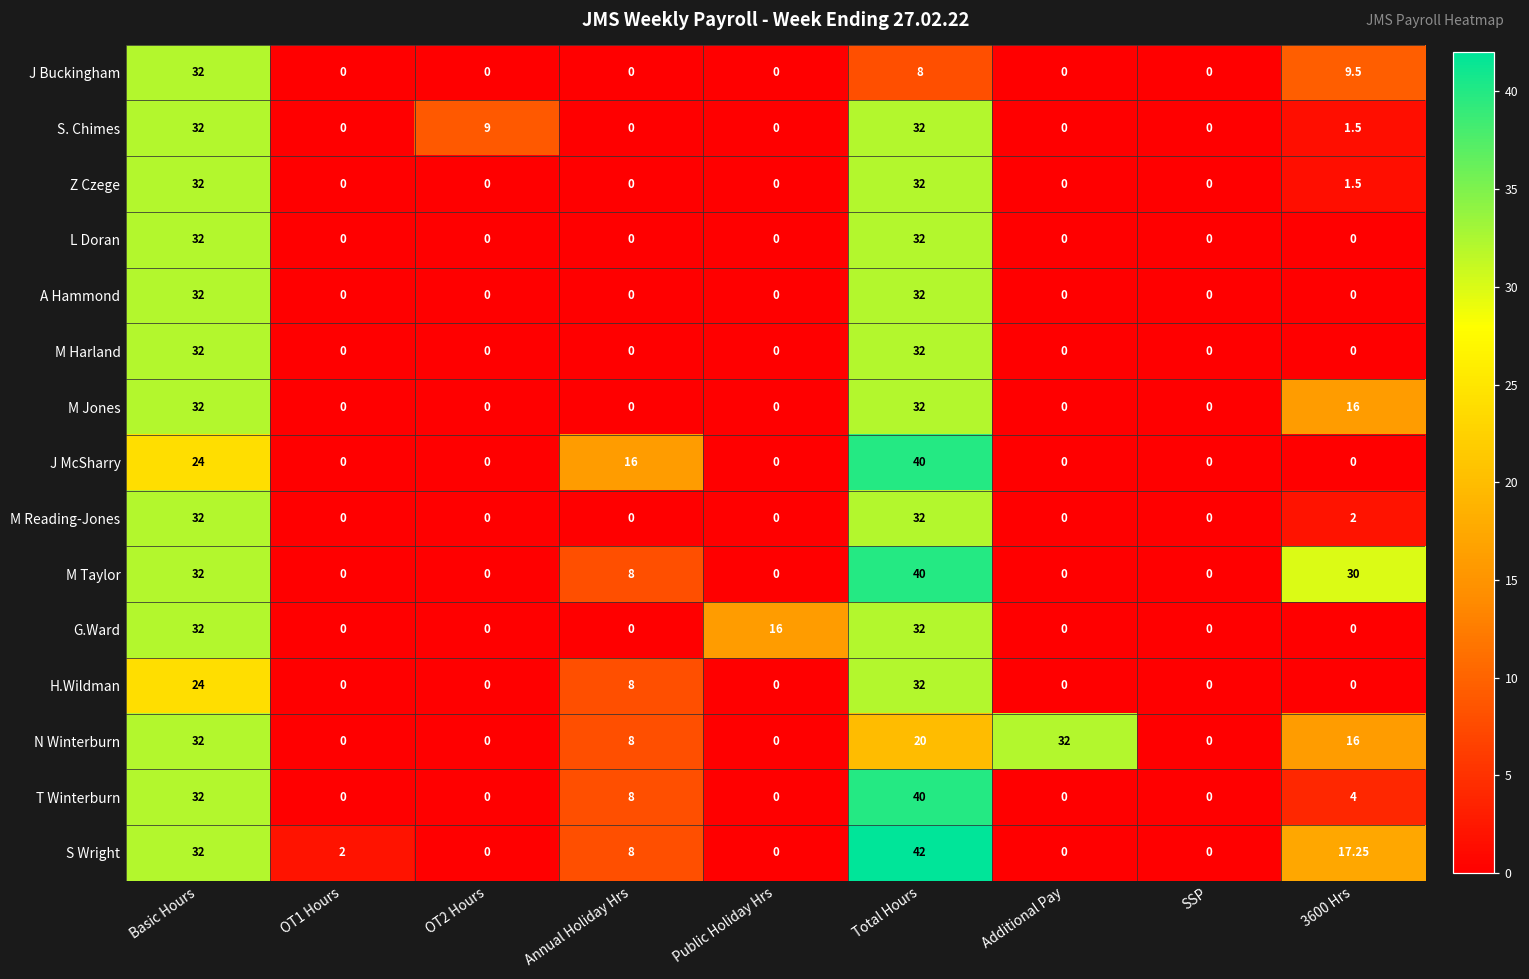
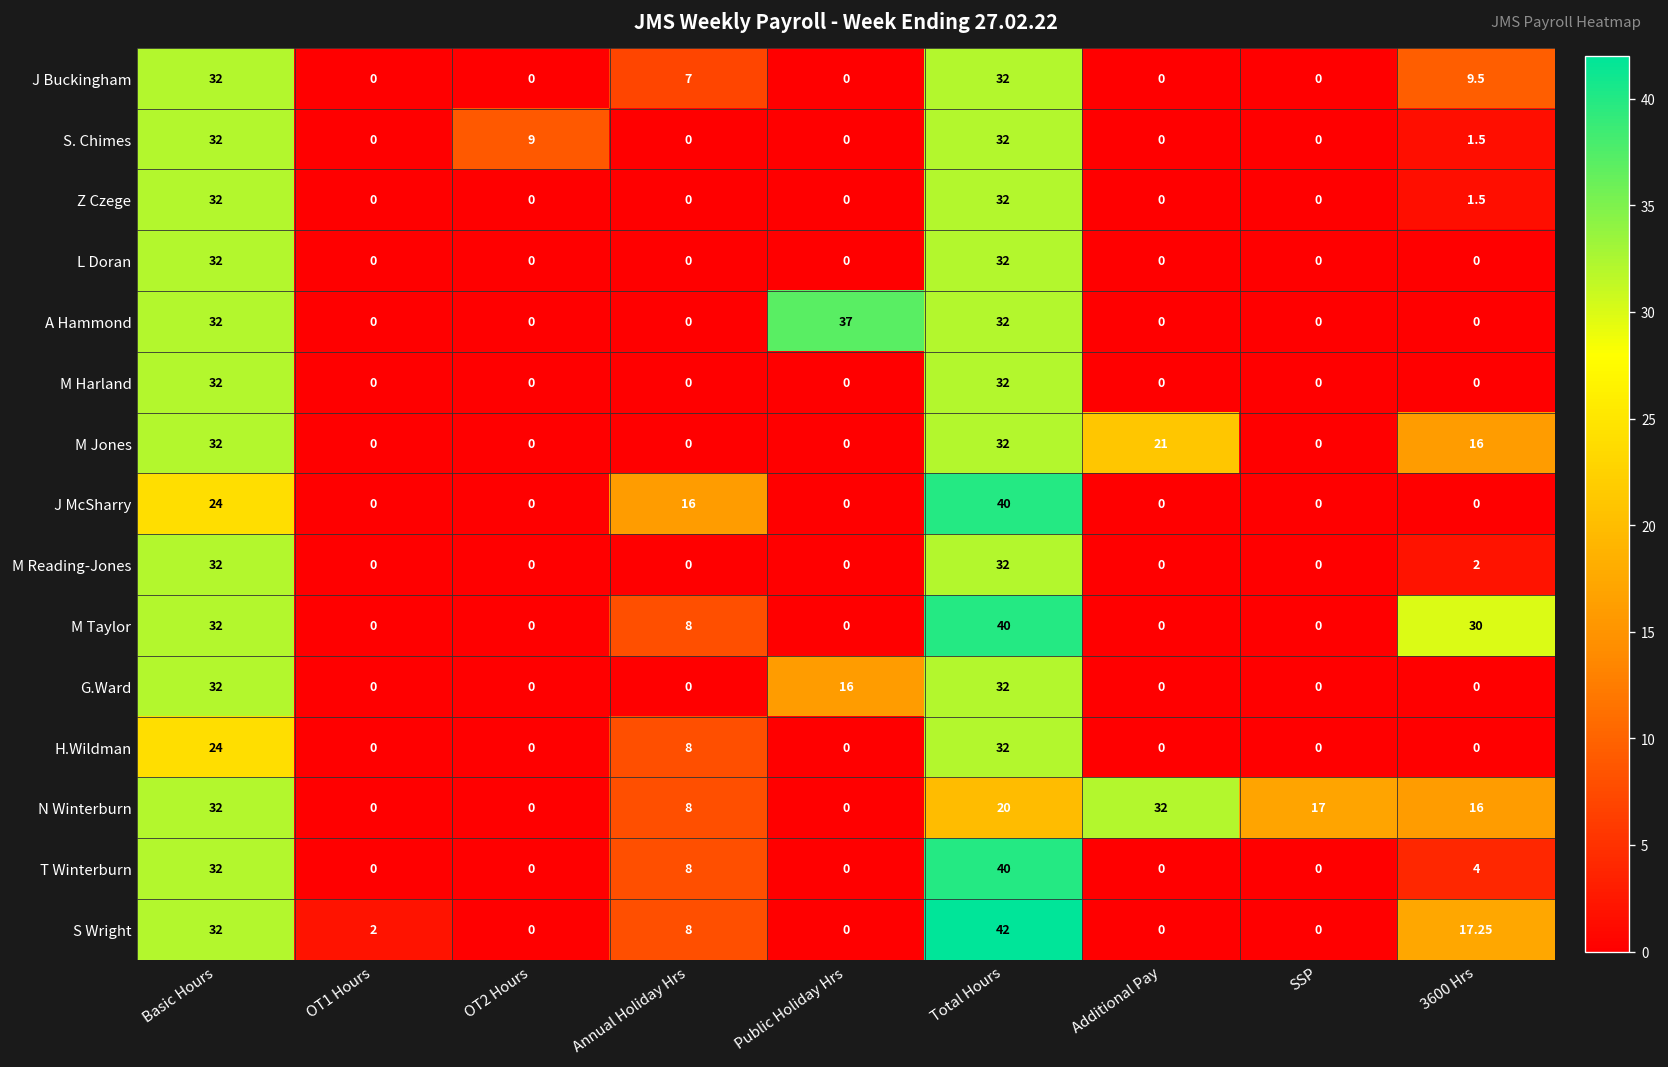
  {
    "J Buckingham": {
      "Basic Hours": 32,
      "OT1 Hours": 0,
      "OT2 Hours": 0,
-     "Annual Holiday Hrs": 0,
+     "Annual Holiday Hrs": 7,
      "Public Holiday Hrs": 0,
-     "Total Hours": 8,
+     "Total Hours": 32,
      "Additional Pay": 0,
      "SSP": 0,
      "3600 Hrs": 9.5
    },
    "S. Chimes": {
      "Basic Hours": 32,
      "OT1 Hours": 0,
      "OT2 Hours": 9,
      "Annual Holiday Hrs": 0,
      "Public Holiday Hrs": 0,
      "Total Hours": 32,
      "Additional Pay": 0,
      "SSP": 0,
      "3600 Hrs": 1.5
    },
    "Z Czege": {
      "Basic Hours": 32,
      "OT1 Hours": 0,
      "OT2 Hours": 0,
      "Annual Holiday Hrs": 0,
      "Public Holiday Hrs": 0,
      "Total Hours": 32,
      "Additional Pay": 0,
      "SSP": 0,
      "3600 Hrs": 1.5
    },
    "L Doran": {
      "Basic Hours": 32,
      "OT1 Hours": 0,
      "OT2 Hours": 0,
      "Annual Holiday Hrs": 0,
      "Public Holiday Hrs": 0,
      "Total Hours": 32,
      "Additional Pay": 0,
      "SSP": 0,
      "3600 Hrs": 0
    },
    "A Hammond": {
      "Basic Hours": 32,
      "OT1 Hours": 0,
      "OT2 Hours": 0,
      "Annual Holiday Hrs": 0,
-     "Public Holiday Hrs": 0,
+     "Public Holiday Hrs": 37,
      "Total Hours": 32,
      "Additional Pay": 0,
      "SSP": 0,
      "3600 Hrs": 0
    },
    "M Harland": {
      "Basic Hours": 32,
      "OT1 Hours": 0,
      "OT2 Hours": 0,
      "Annual Holiday Hrs": 0,
      "Public Holiday Hrs": 0,
      "Total Hours": 32,
      "Additional Pay": 0,
      "SSP": 0,
      "3600 Hrs": 0
    },
    "M Jones": {
      "Basic Hours": 32,
      "OT1 Hours": 0,
      "OT2 Hours": 0,
      "Annual Holiday Hrs": 0,
      "Public Holiday Hrs": 0,
      "Total Hours": 32,
-     "Additional Pay": 0,
+     "Additional Pay": 21,
      "SSP": 0,
      "3600 Hrs": 16
    },
    "J McSharry": {
      "Basic Hours": 24,
      "OT1 Hours": 0,
      "OT2 Hours": 0,
      "Annual Holiday Hrs": 16,
      "Public Holiday Hrs": 0,
      "Total Hours": 40,
      "Additional Pay": 0,
      "SSP": 0,
      "3600 Hrs": 0
    },
    "M Reading-Jones": {
      "Basic Hours": 32,
      "OT1 Hours": 0,
      "OT2 Hours": 0,
      "Annual Holiday Hrs": 0,
      "Public Holiday Hrs": 0,
      "Total Hours": 32,
      "Additional Pay": 0,
      "SSP": 0,
      "3600 Hrs": 2
    },
    "M Taylor": {
      "Basic Hours": 32,
      "OT1 Hours": 0,
      "OT2 Hours": 0,
      "Annual Holiday Hrs": 8,
      "Public Holiday Hrs": 0,
      "Total Hours": 40,
      "Additional Pay": 0,
      "SSP": 0,
      "3600 Hrs": 30
    },
    "G.Ward": {
      "Basic Hours": 32,
      "OT1 Hours": 0,
      "OT2 Hours": 0,
      "Annual Holiday Hrs": 0,
      "Public Holiday Hrs": 16,
      "Total Hours": 32,
      "Additional Pay": 0,
      "SSP": 0,
      "3600 Hrs": 0
    },
    "H.Wildman": {
      "Basic Hours": 24,
      "OT1 Hours": 0,
      "OT2 Hours": 0,
      "Annual Holiday Hrs": 8,
      "Public Holiday Hrs": 0,
      "Total Hours": 32,
      "Additional Pay": 0,
      "SSP": 0,
      "3600 Hrs": 0
    },
    "N Winterburn": {
      "Basic Hours": 32,
      "OT1 Hours": 0,
      "OT2 Hours": 0,
      "Annual Holiday Hrs": 8,
      "Public Holiday Hrs": 0,
      "Total Hours": 20,
      "Additional Pay": 32,
-     "SSP": 0,
+     "SSP": 17,
      "3600 Hrs": 16
    },
    "T Winterburn": {
      "Basic Hours": 32,
      "OT1 Hours": 0,
      "OT2 Hours": 0,
      "Annual Holiday Hrs": 8,
      "Public Holiday Hrs": 0,
      "Total Hours": 40,
      "Additional Pay": 0,
      "SSP": 0,
      "3600 Hrs": 4
    },
    "S Wright": {
      "Basic Hours": 32,
      "OT1 Hours": 2,
      "OT2 Hours": 0,
      "Annual Holiday Hrs": 8,
      "Public Holiday Hrs": 0,
      "Total Hours": 42,
      "Additional Pay": 0,
      "SSP": 0,
      "3600 Hrs": 17.25
    }
  }
